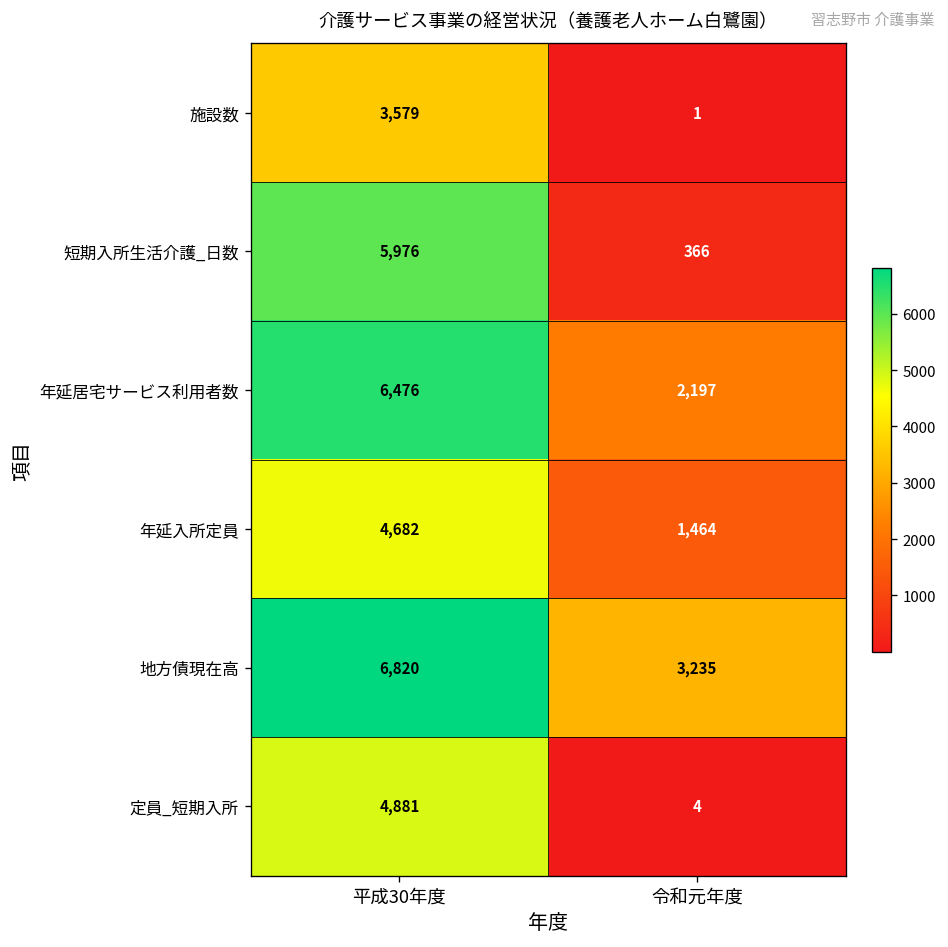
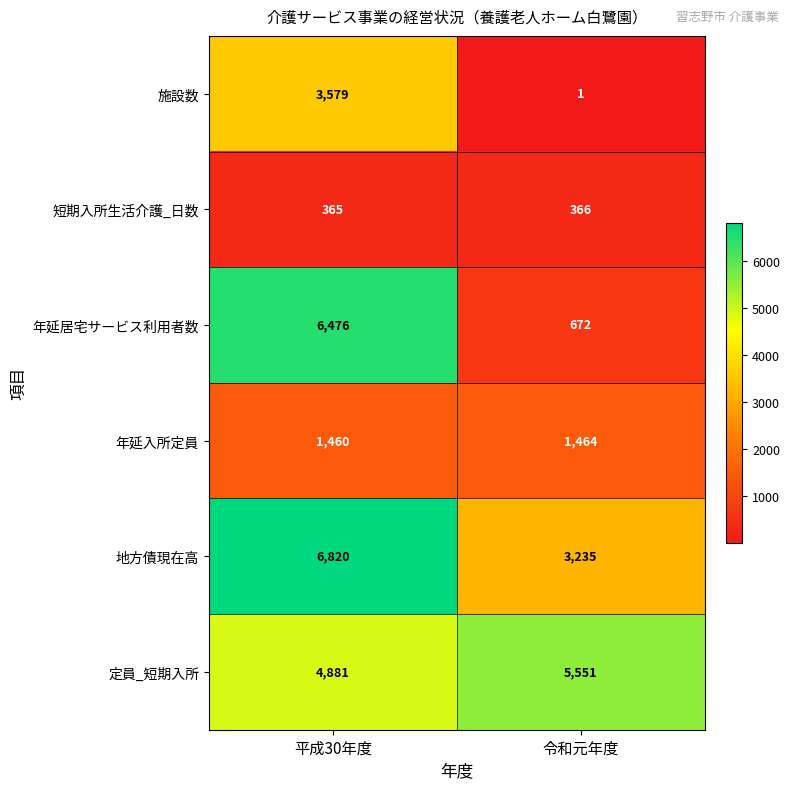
  {
    "施設数": {
      "平成30年度": "3,579",
      "令和元年度": "1"
    },
    "短期入所生活介護_日数": {
-     "平成30年度": "5,976",
+     "平成30年度": "365",
      "令和元年度": "366"
    },
    "年延居宅サービス利用者数": {
      "平成30年度": "6,476",
-     "令和元年度": "2,197"
+     "令和元年度": "672"
    },
    "年延入所定員": {
-     "平成30年度": "4,682",
+     "平成30年度": "1,460",
      "令和元年度": "1,464"
    },
    "地方債現在高": {
      "平成30年度": "6,820",
      "令和元年度": "3,235"
    },
    "定員_短期入所": {
      "平成30年度": "4,881",
-     "令和元年度": "4"
+     "令和元年度": "5,551"
    }
  }
